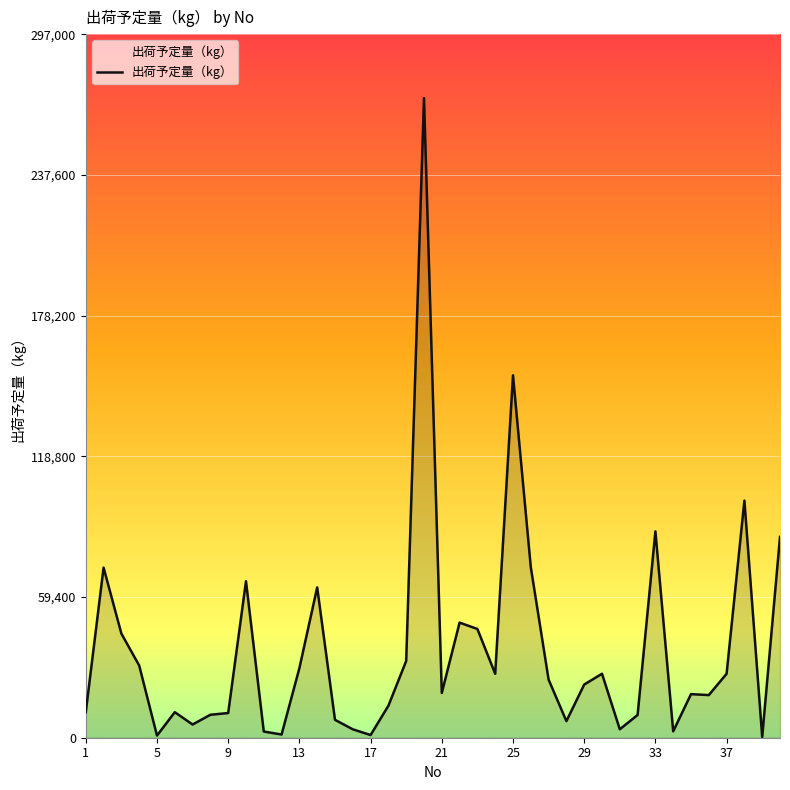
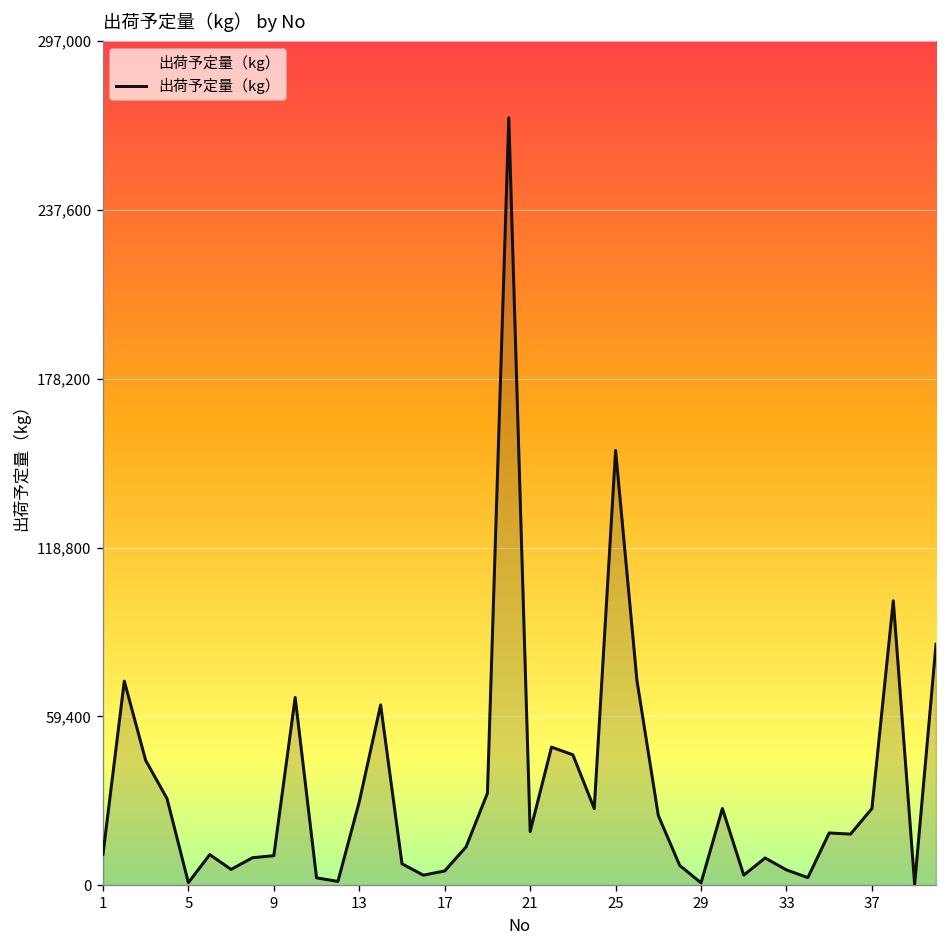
  {
    "1": "11,000",
    "5": "1,000",
    "9": "10,000",
    "13": "29,000",
-   "17": "1,000",
+   "17": "5,000",
    "21": "19,000",
    "25": "153,000",
-   "29": "22,000",
-   "33": "87,000",
+   "29": "1,000",
+   "33": "5,000",
    "37": "27,000"
  }
